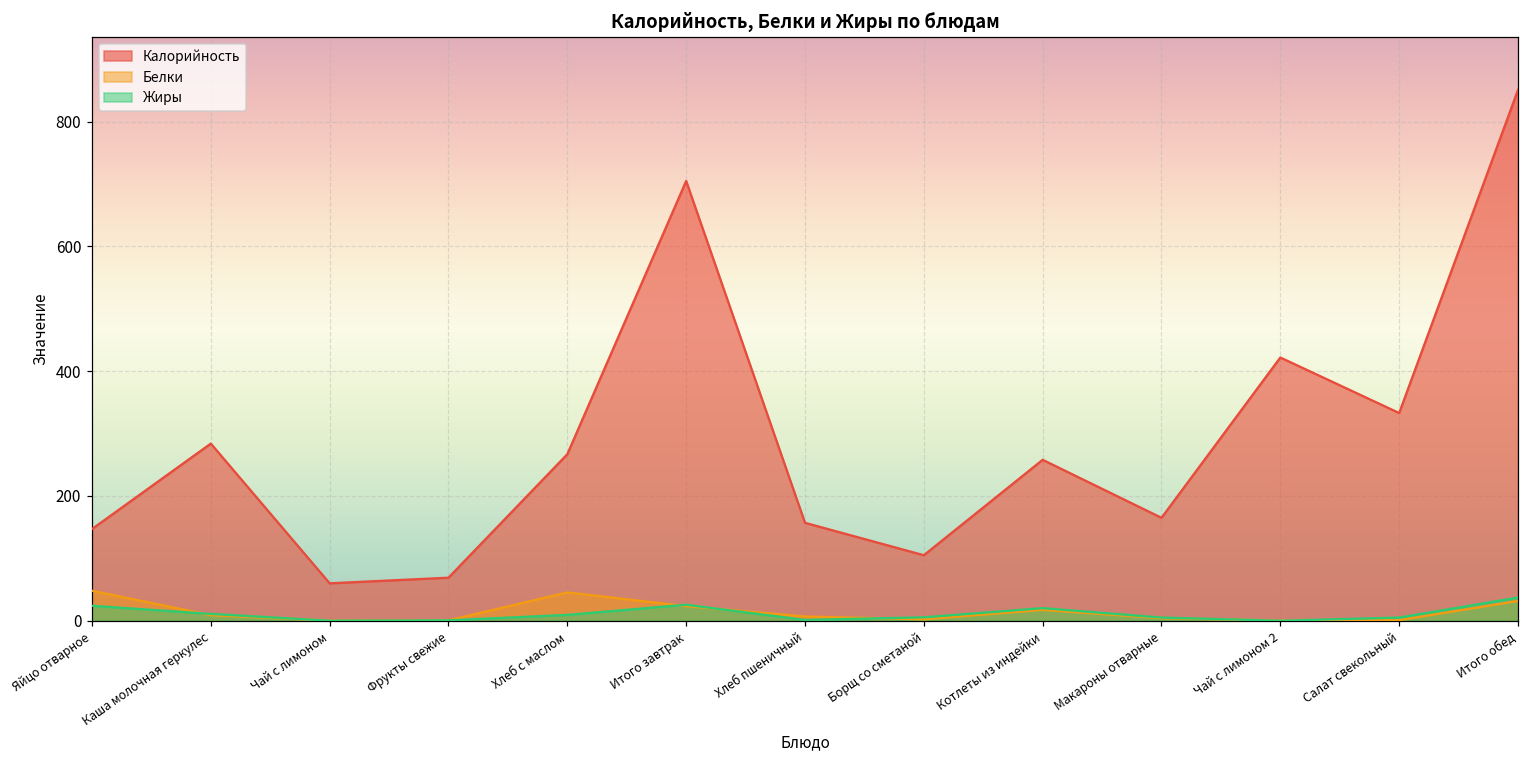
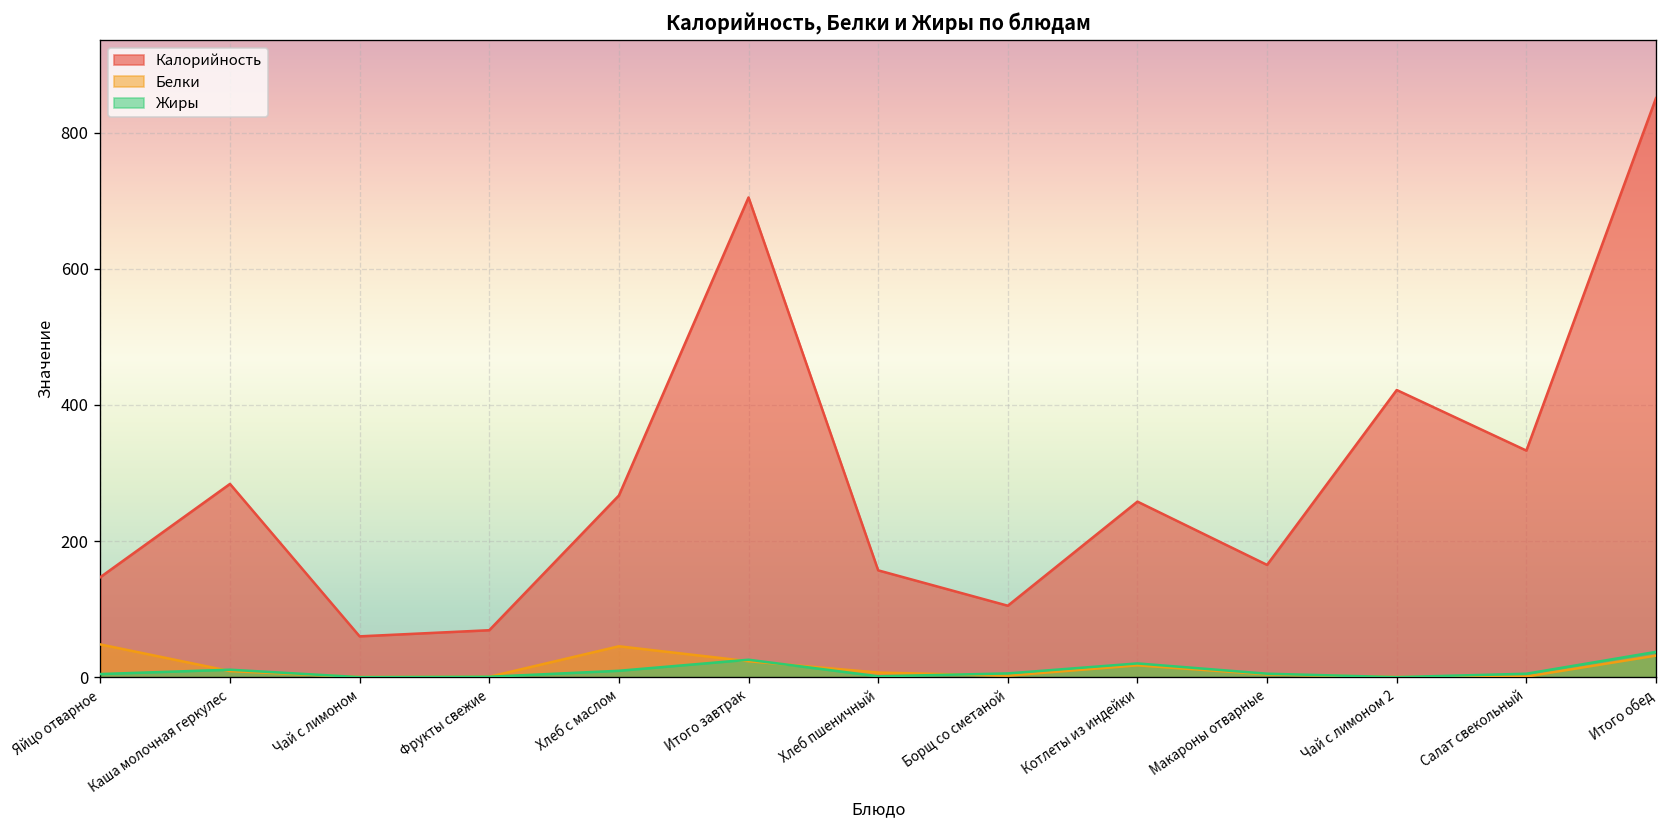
  {
    "Калорийность": {
      "Яйцо отварное": 150,
      "Каша молочная геркулес": 280,
      "Чай с лимоном": 60,
      "Фрукты свежие": 70,
      "Хлеб с маслом": 270,
      "Итого завтрак": 710,
      "Хлеб пшеничный": 160,
      "Борщ со сметаной": 110,
      "Котлеты из индейки": 260,
      "Макароны отварные": 170,
      "Чай с лимоном 2": 420,
      "Салат свекольный": 330,
      "Итого обед": 850
    },
    "Белки": {
      "Яйцо отварное": 50,
      "Хлеб с маслом": 50,
      "Хлеб пшеничный": 10,
      "Итого обед": 30
    },
    "Жиры": {
-     "Яйцо отварное": 20,
+     "Яйцо отварное": 0,
      "Хлеб с маслом": 10,
      "Хлеб пшеничный": 0,
      "Итого обед": 40
    }
  }
